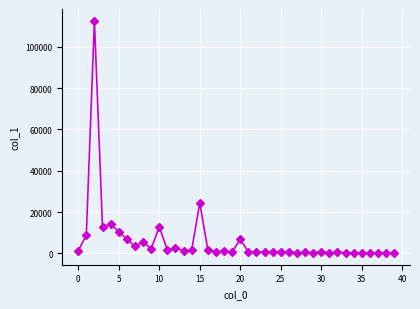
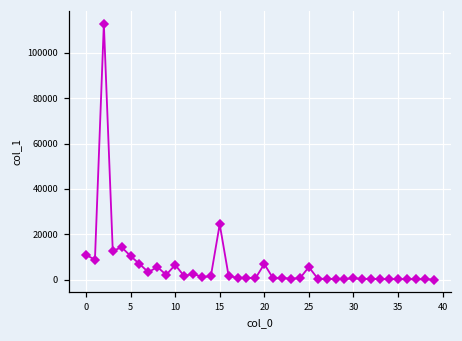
  {
-   "0": 1000,
+   "0": 11000,
    "5": 10000,
-   "10": 13000,
+   "10": 7000,
    "15": 24000,
    "20": 7000,
-   "25": 1000,
+   "25": 6000,
    "30": 1000,
    "35": 0
  }
